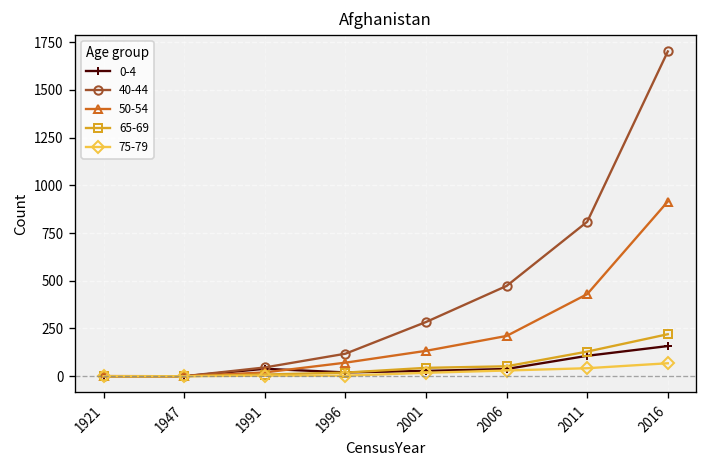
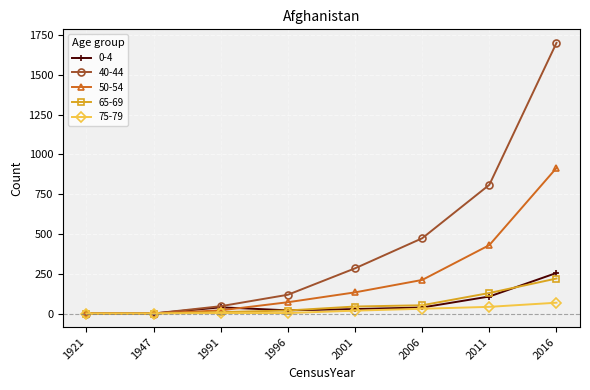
  {
    "0-4": {
      "2011": 110,
-     "2016": 160
+     "2016": 260
    }
  }
